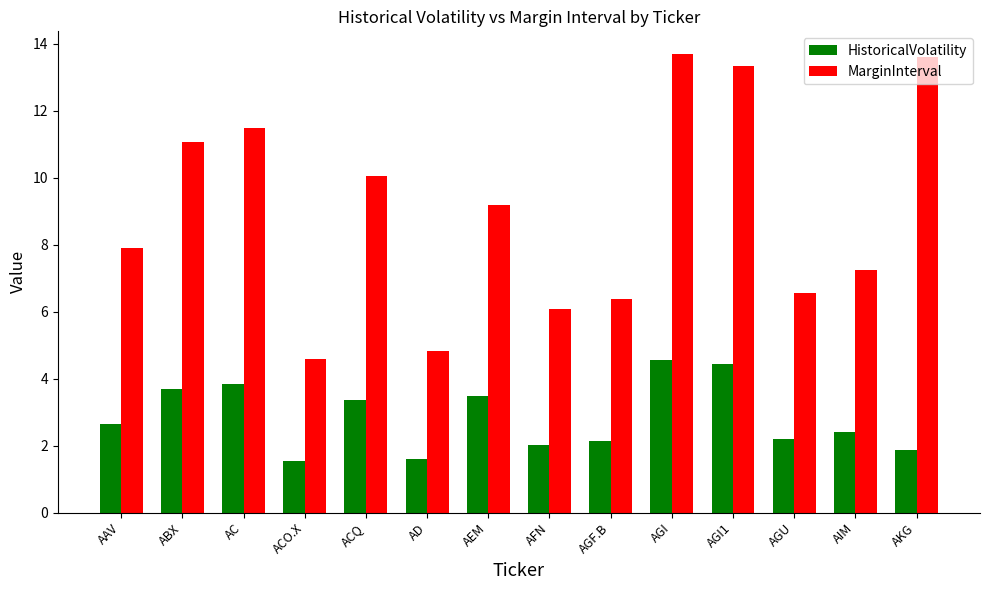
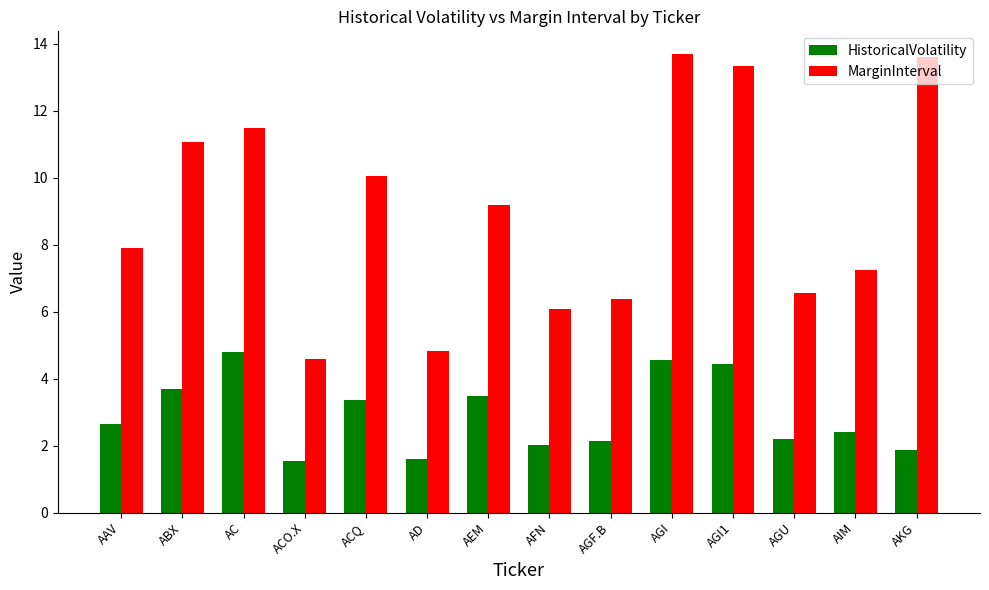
  {
    "HistoricalVolatility": {
      "AAV": 2.6,
      "ABX": 3.7,
-     "AC": 3.8,
+     "AC": 4.8,
      "ACO.X": 1.5,
      "ACQ": 3.3,
      "AD": 1.6,
      "AEM": 3.5,
      "AFN": 2.0,
      "AGF.B": 2.1,
      "AGI": 4.6,
      "AGI1": 4.4,
      "AGU": 2.2,
      "AIM": 2.4,
      "AKG": 1.9
    },
    "MarginInterval": {
      "AAV": 7.9,
      "ABX": 11.1,
      "AC": 11.5,
      "ACO.X": 4.6,
      "ACQ": 10.0,
      "AD": 4.8,
      "AEM": 9.2,
      "AFN": 6.1,
      "AGF.B": 6.4,
      "AGI": 13.7,
      "AGI1": 13.3,
      "AGU": 6.6,
      "AIM": 7.2
    }
  }
